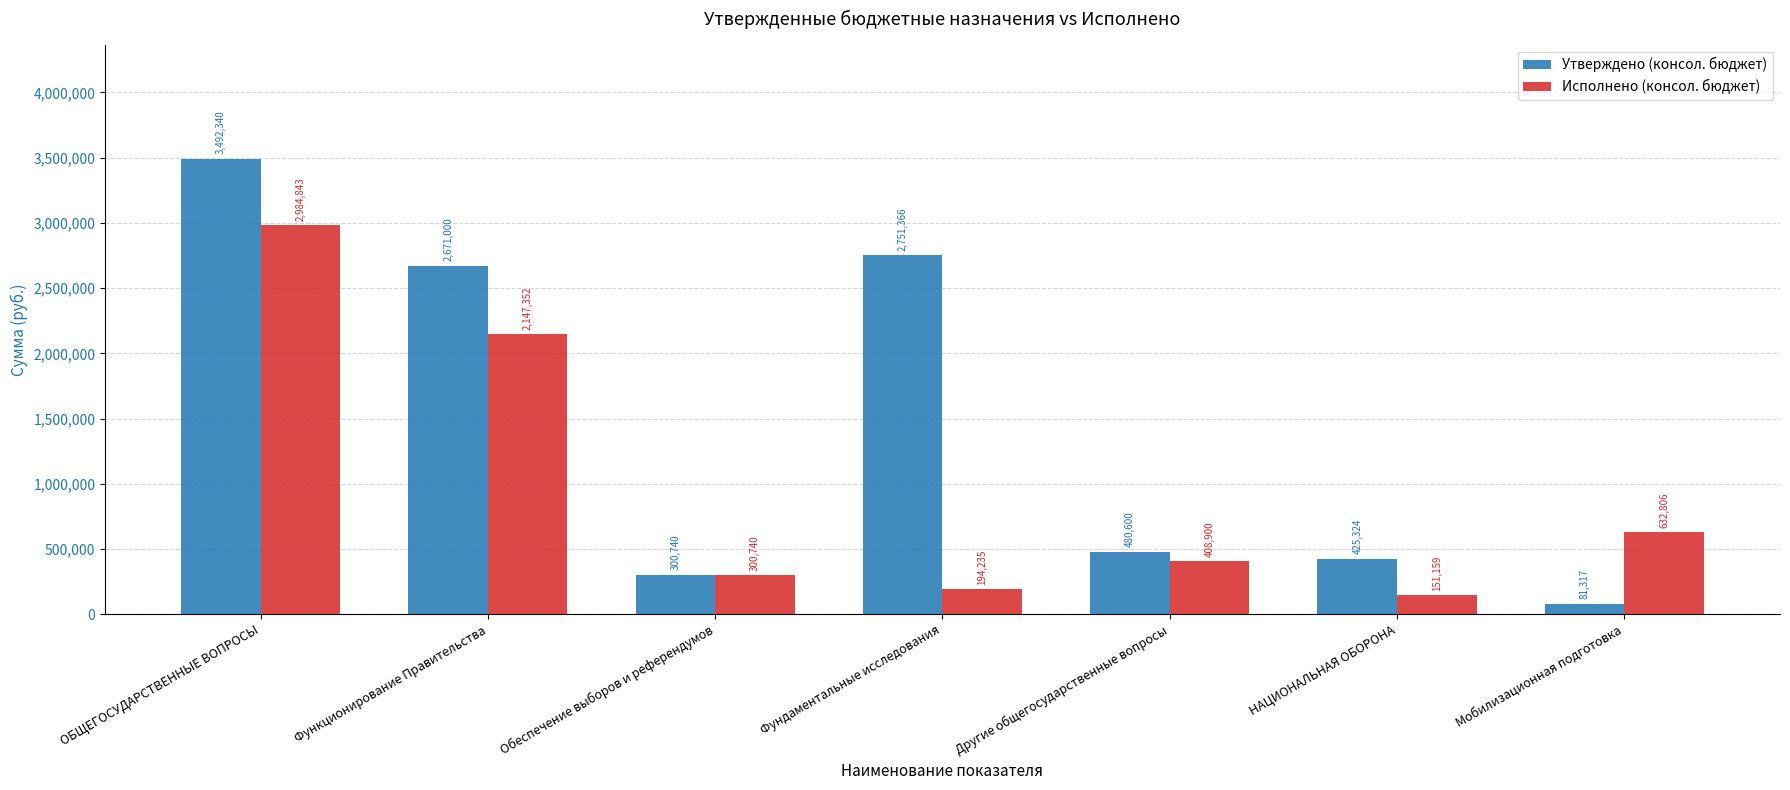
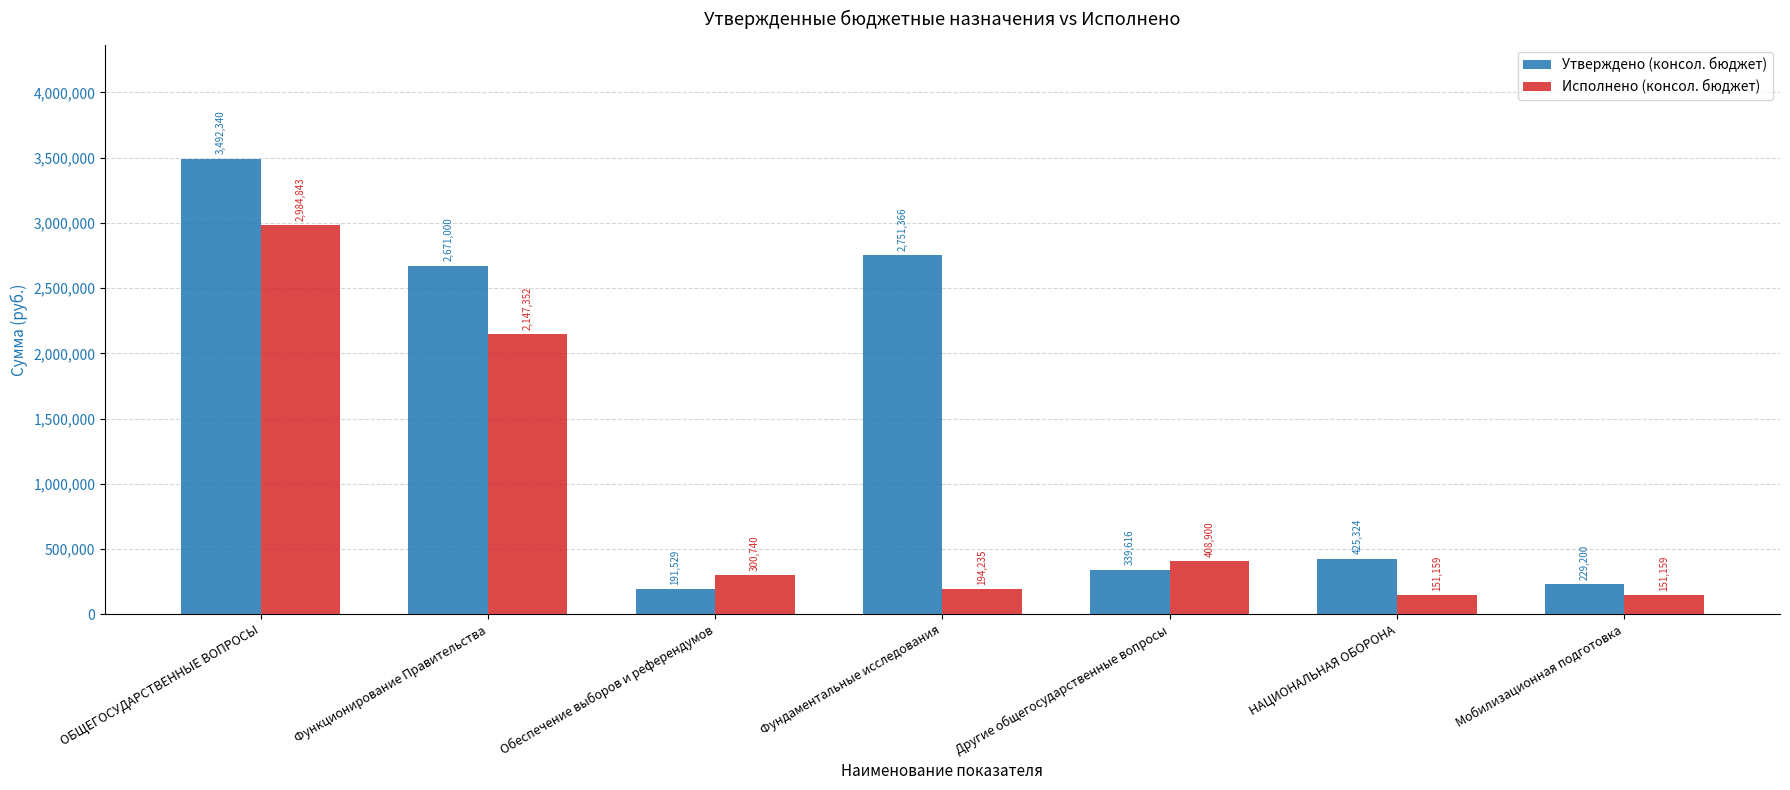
  {
    "Утверждено (консол. бюджет)": {
      "ОБЩЕГОСУДАРСТВЕННЫЕ ВОПРОСЫ": "3,492,340",
      "Функционирование Правительства": "2,671,000",
-     "Обеспечение выборов и референдумов": "300,740",
+     "Обеспечение выборов и референдумов": "191,529",
      "Фундаментальные исследования": "2,751,366",
-     "Другие общегосударственные вопросы": "480,600",
+     "Другие общегосударственные вопросы": "339,616",
      "НАЦИОНАЛЬНАЯ ОБОРОНА": "425,324",
-     "Мобилизационная подготовка": "81,317"
+     "Мобилизационная подготовка": "229,200"
    },
    "Исполнено (консол. бюджет)": {
      "ОБЩЕГОСУДАРСТВЕННЫЕ ВОПРОСЫ": "2,984,843",
      "Функционирование Правительства": "2,147,352",
      "Обеспечение выборов и референдумов": "300,740",
      "Фундаментальные исследования": "194,235",
      "Другие общегосударственные вопросы": "408,900",
      "НАЦИОНАЛЬНАЯ ОБОРОНА": "151,159",
-     "Мобилизационная подготовка": "632,806"
+     "Мобилизационная подготовка": "151,159"
    }
  }
